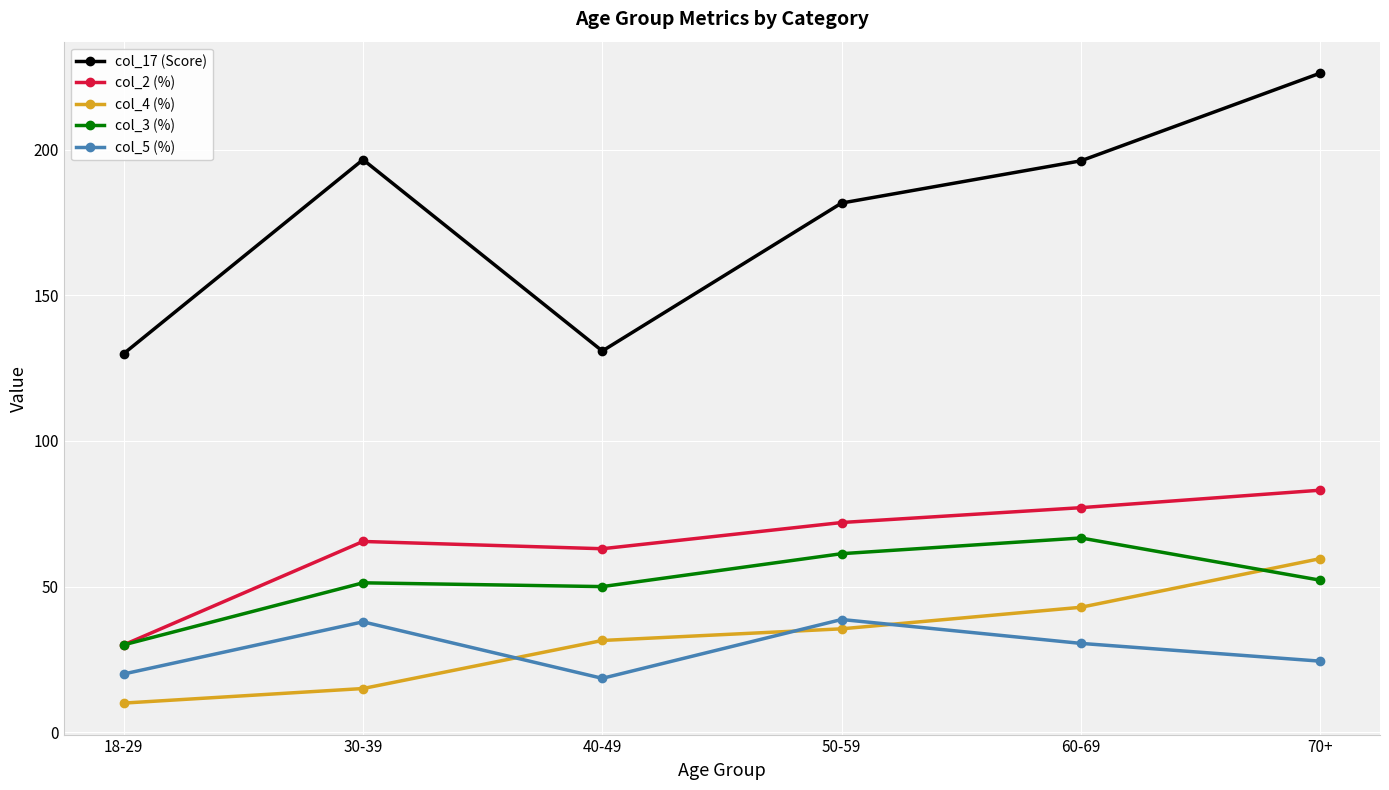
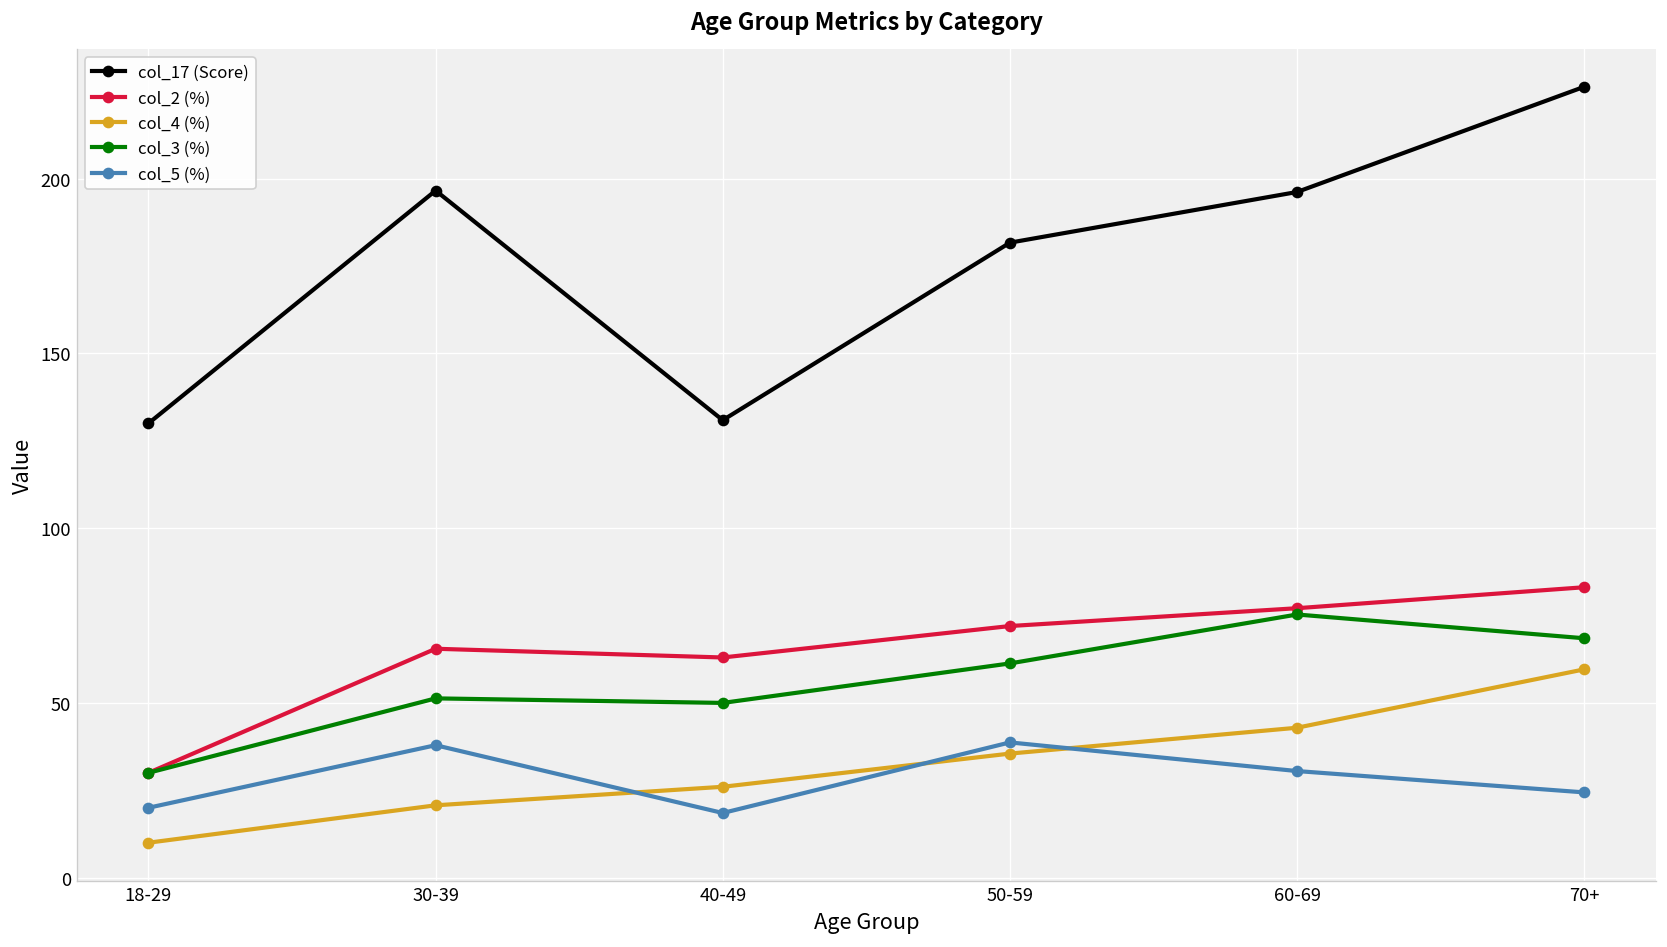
  {
    "col_17 (Score)": {
      "18-29": 130,
      "30-39": 197,
      "40-49": 131,
      "50-59": 182,
      "60-69": 196,
      "70+": 226
    },
    "col_2 (%)": {
      "30-39": 66,
      "40-49": 63,
      "50-59": 72,
      "60-69": 77,
      "70+": 83
    },
    "col_4 (%)": {
      "18-29": 10,
-     "30-39": 15,
-     "40-49": 32,
+     "30-39": 21,
+     "40-49": 26,
      "50-59": 36,
      "60-69": 43,
      "70+": 60
    },
    "col_3 (%)": {
      "30-39": 51,
      "40-49": 50,
      "50-59": 61,
-     "60-69": 67,
-     "70+": 52
+     "60-69": 75,
+     "70+": 69
    },
    "col_5 (%)": {
      "18-29": 20,
      "30-39": 38,
      "40-49": 19,
      "50-59": 39,
      "60-69": 31,
      "70+": 24
    }
  }
